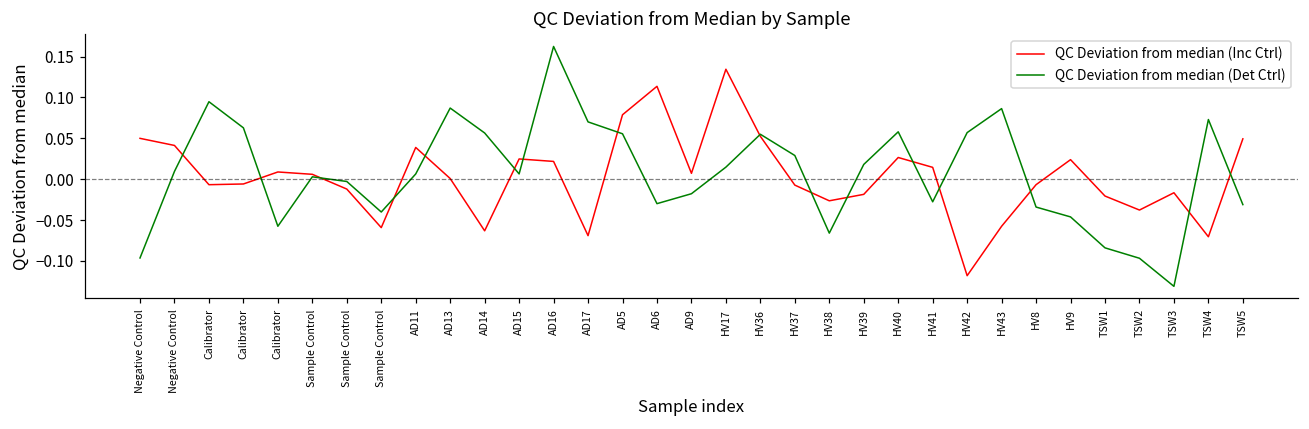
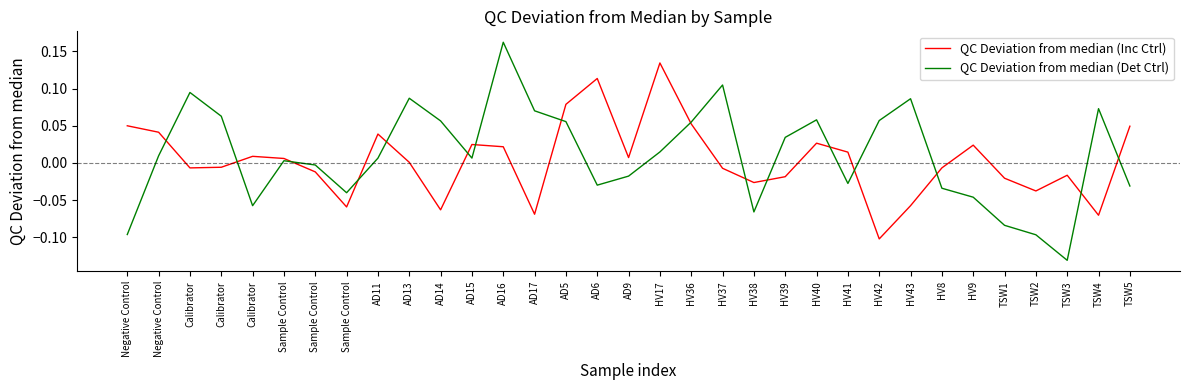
  {
    "QC Deviation from median (Inc Ctrl)": {
      "AD11": 0.04,
      "AD13": 0.00,
      "AD14": -0.06,
      "AD15": 0.02,
      "AD16": 0.02,
      "AD17": -0.07,
      "AD5": 0.08,
      "AD6": 0.11,
      "AD9": 0.01,
      "HV17": 0.13,
      "HV37": -0.01,
      "HV38": -0.03,
      "HV39": -0.02,
      "HV40": 0.03,
      "HV41": 0.01,
-     "HV42": -0.12,
+     "HV42": -0.10,
      "HV43": -0.06,
      "HV8": -0.01,
      "HV9": 0.02,
      "TSW1": -0.02,
      "TSW2": -0.04,
      "TSW3": -0.02,
      "TSW4": -0.07,
      "TSW5": 0.05
    },
    "QC Deviation from median (Det Ctrl)": {
      "AD11": 0.01,
      "AD13": 0.09,
      "AD14": 0.06,
      "AD15": 0.01,
      "AD16": 0.16,
      "AD17": 0.07,
      "AD5": 0.06,
      "AD6": -0.03,
      "AD9": -0.02,
      "HV17": 0.01,
-     "HV37": 0.03,
+     "HV37": 0.10,
      "HV38": -0.07,
-     "HV39": 0.02,
+     "HV39": 0.03,
      "HV40": 0.06,
      "HV41": -0.03,
      "HV42": 0.06,
      "HV43": 0.09,
      "HV8": -0.03,
      "HV9": -0.05,
      "TSW1": -0.08,
      "TSW2": -0.10,
      "TSW3": -0.13,
      "TSW4": 0.07,
      "TSW5": -0.03
    }
  }
